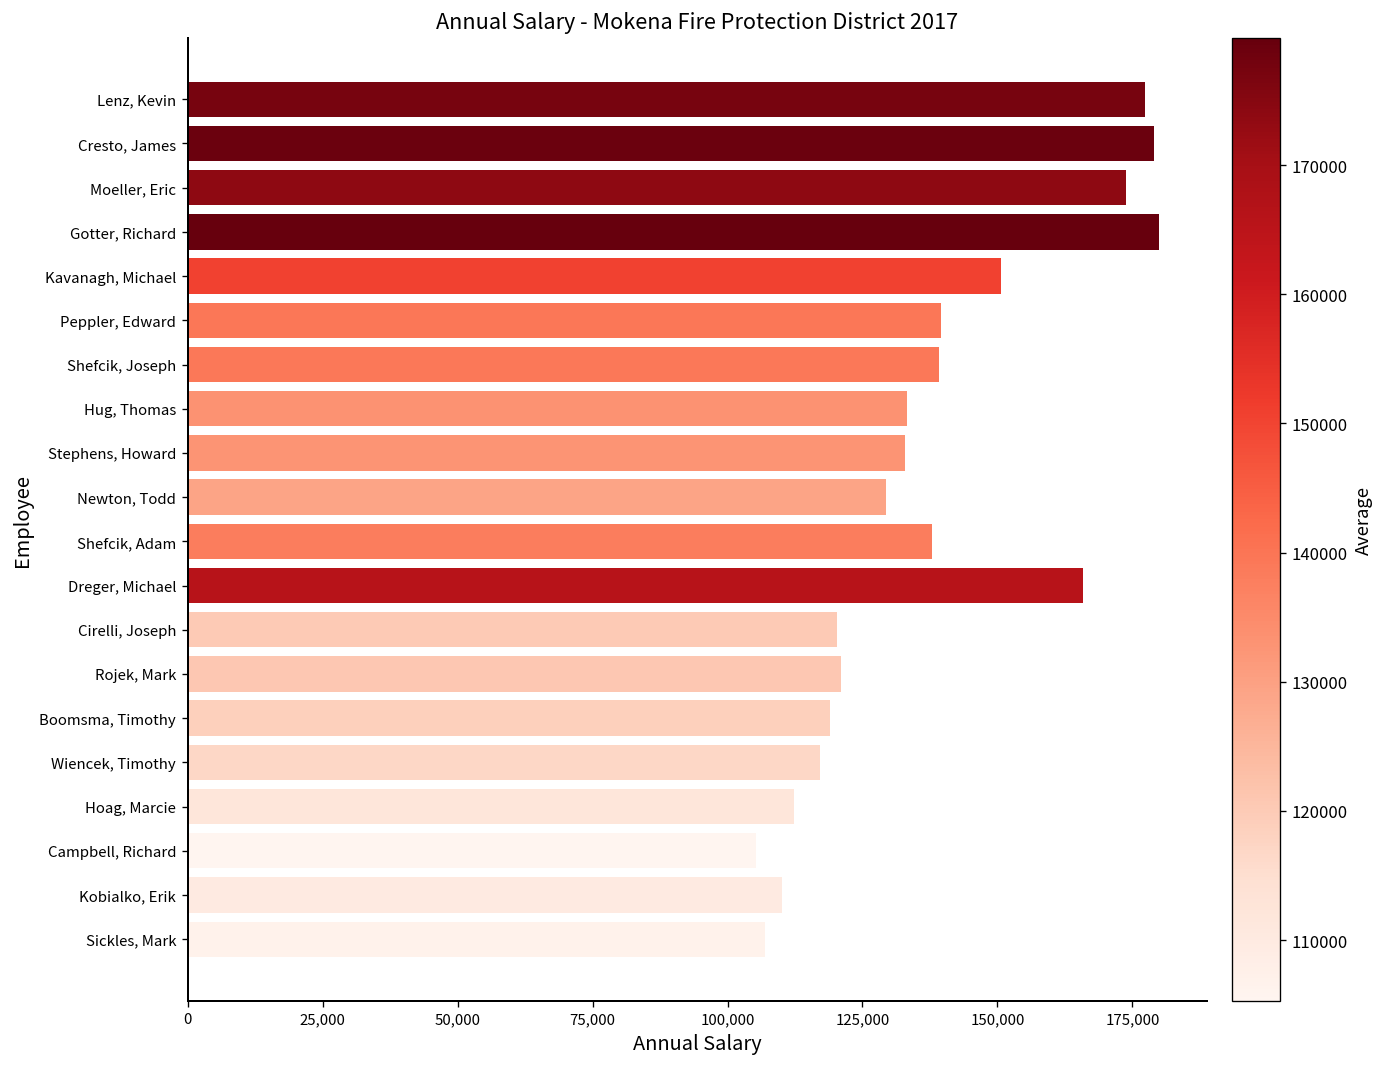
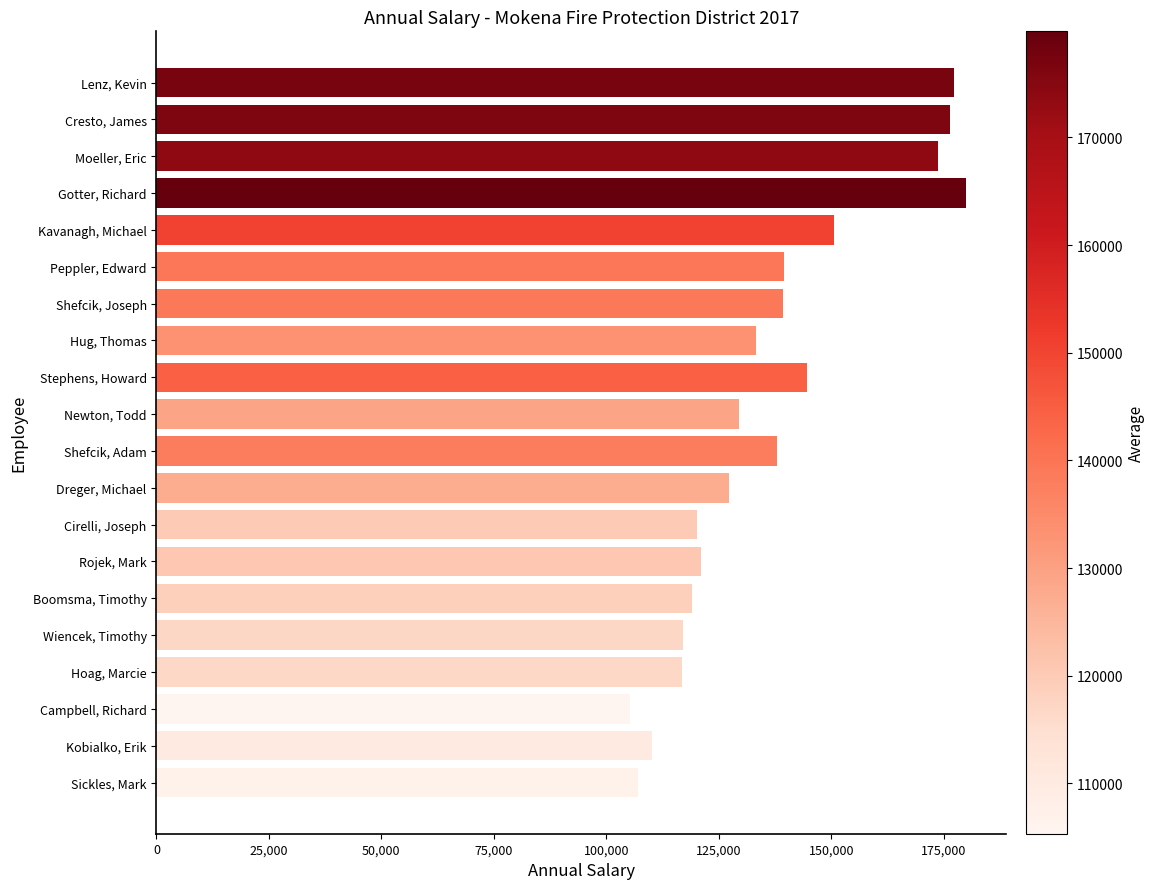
  {
    "Lenz, Kevin": "177,000",
-   "Cresto, James": "179,000",
+   "Cresto, James": "176,000",
    "Moeller, Eric": "174,000",
    "Gotter, Richard": "180,000",
    "Kavanagh, Michael": "151,000",
    "Peppler, Edward": "139,000",
    "Shefcik, Joseph": "139,000",
    "Hug, Thomas": "133,000",
-   "Stephens, Howard": "133,000",
+   "Stephens, Howard": "145,000",
    "Newton, Todd": "129,000",
    "Shefcik, Adam": "138,000",
-   "Dreger, Michael": "166,000",
+   "Dreger, Michael": "127,000",
    "Cirelli, Joseph": "120,000",
    "Rojek, Mark": "121,000",
    "Boomsma, Timothy": "119,000",
    "Wiencek, Timothy": "117,000",
-   "Hoag, Marcie": "112,000",
+   "Hoag, Marcie": "117,000",
    "Campbell, Richard": "105,000",
    "Kobialko, Erik": "110,000",
    "Sickles, Mark": "107,000"
  }
